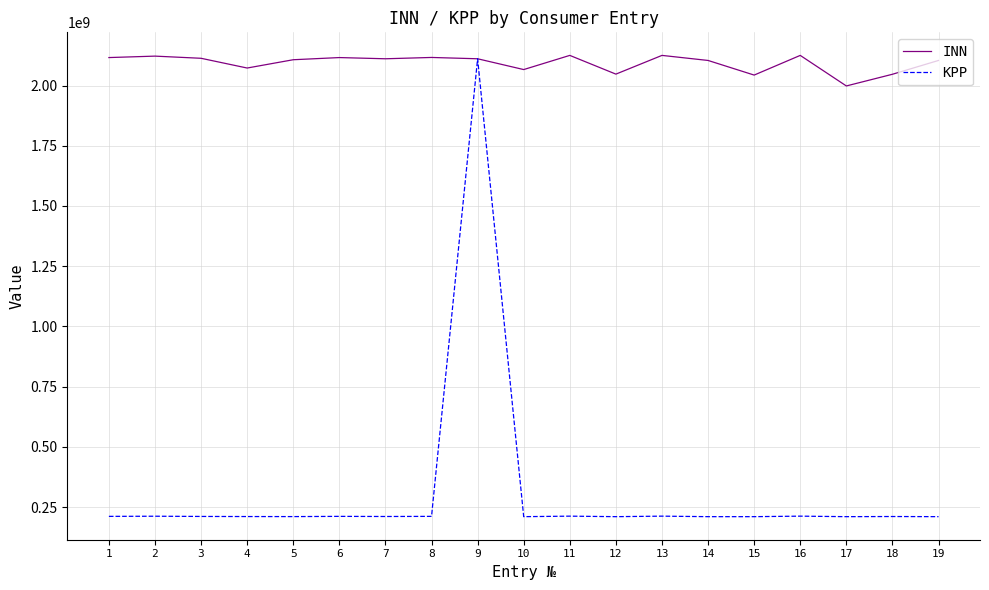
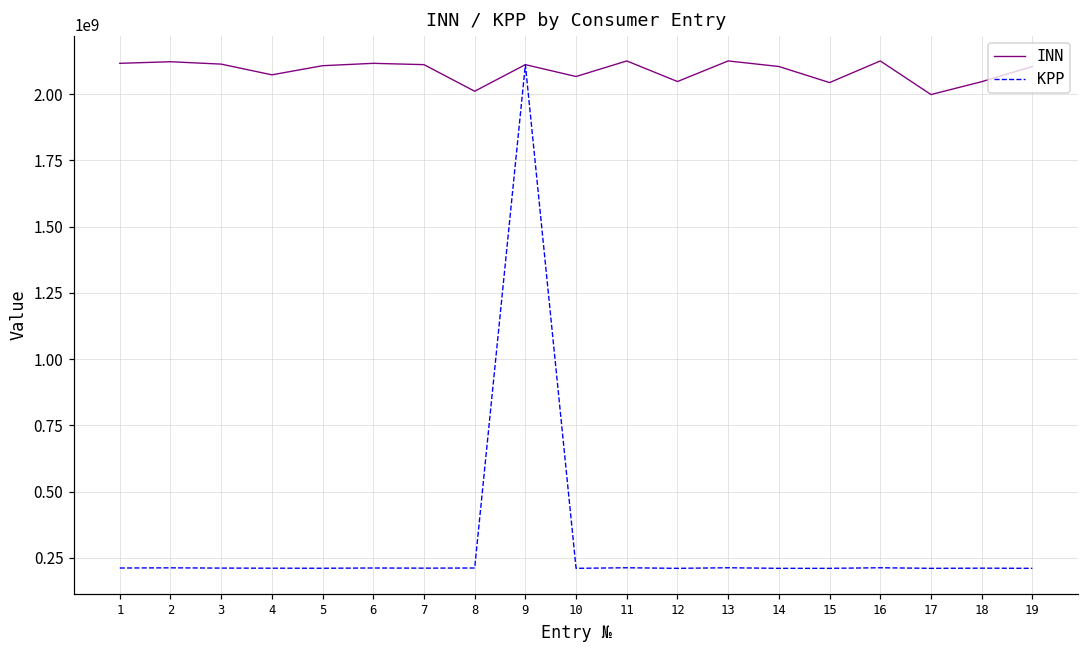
  {
    "INN": {
      "1": 2120000000,
      "2": 2120000000,
      "3": 2110000000,
      "4": 2070000000,
      "5": 2110000000,
      "6": 2120000000,
      "7": 2110000000,
-     "8": 2120000000,
+     "8": 2010000000,
      "10": 2070000000,
      "11": 2130000000,
      "12": 2050000000,
      "13": 2130000000,
      "14": 2100000000,
      "15": 2040000000,
      "16": 2130000000,
      "17": 2000000000,
      "18": 2050000000
    },
    "KPP": {
      "1": 210000000,
      "2": 210000000,
      "3": 210000000,
      "4": 210000000,
      "5": 210000000,
      "6": 210000000,
      "7": 210000000,
      "8": 210000000,
      "10": 210000000,
      "11": 210000000,
      "12": 210000000,
      "13": 210000000,
      "14": 210000000,
      "15": 210000000,
      "16": 210000000,
      "17": 210000000,
      "18": 210000000,
      "19": 210000000
    }
  }
